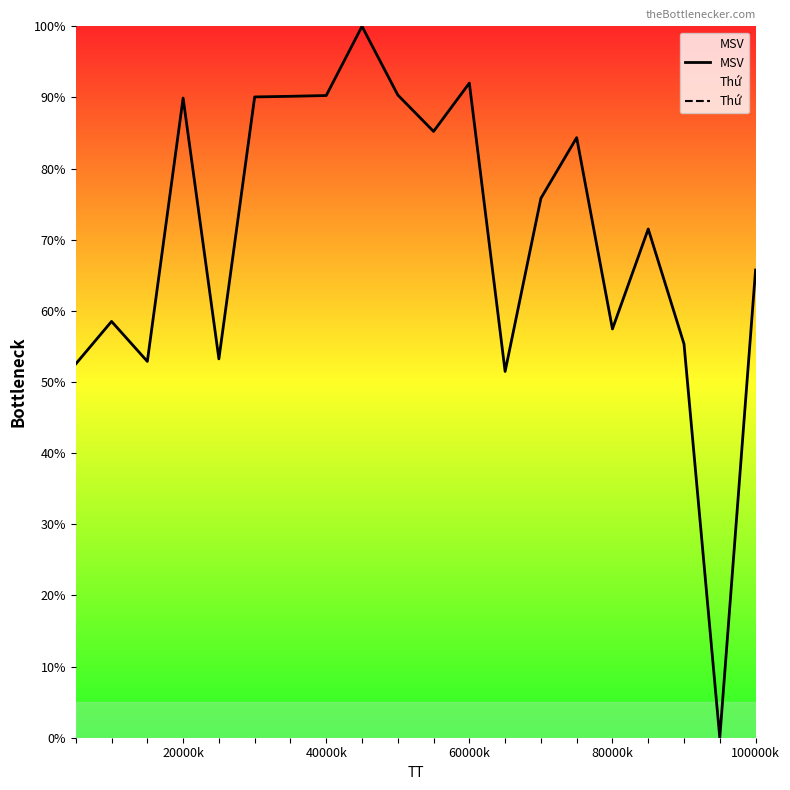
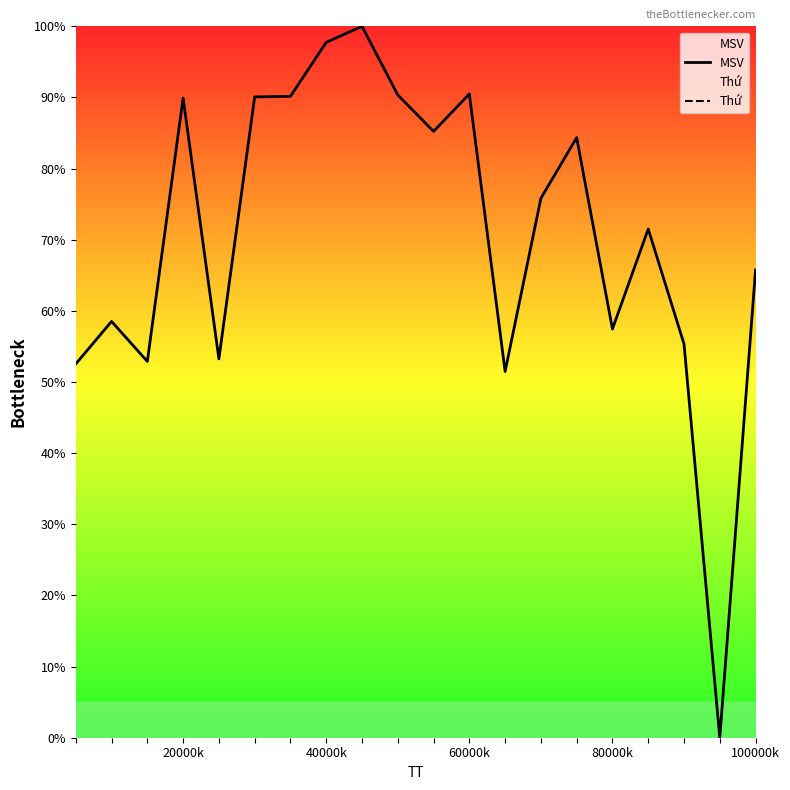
  {
    "20000k": "90%",
-   "40000k": "90%",
-   "60000k": "92%",
+   "40000k": "98%",
+   "60000k": "90%",
    "80000k": "57%",
    "100000k": "66%"
  }
